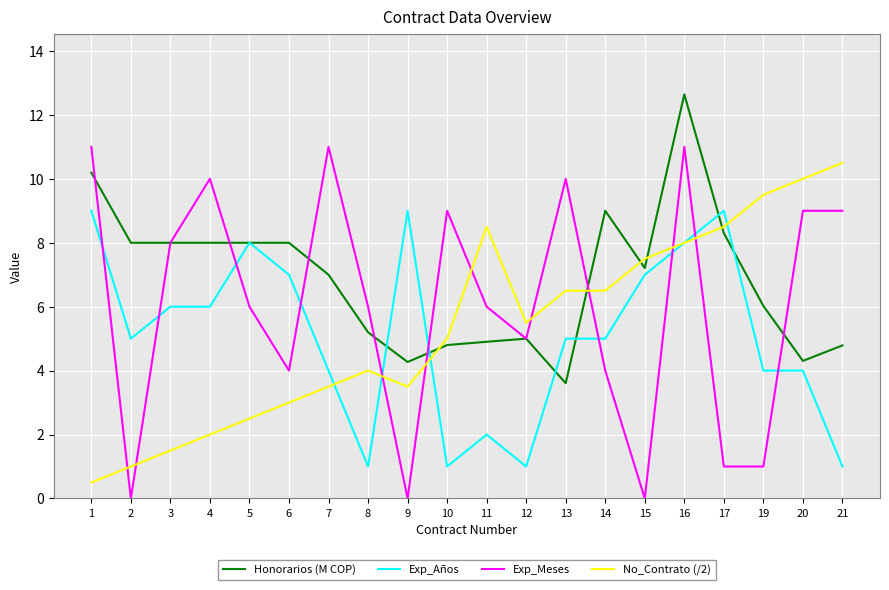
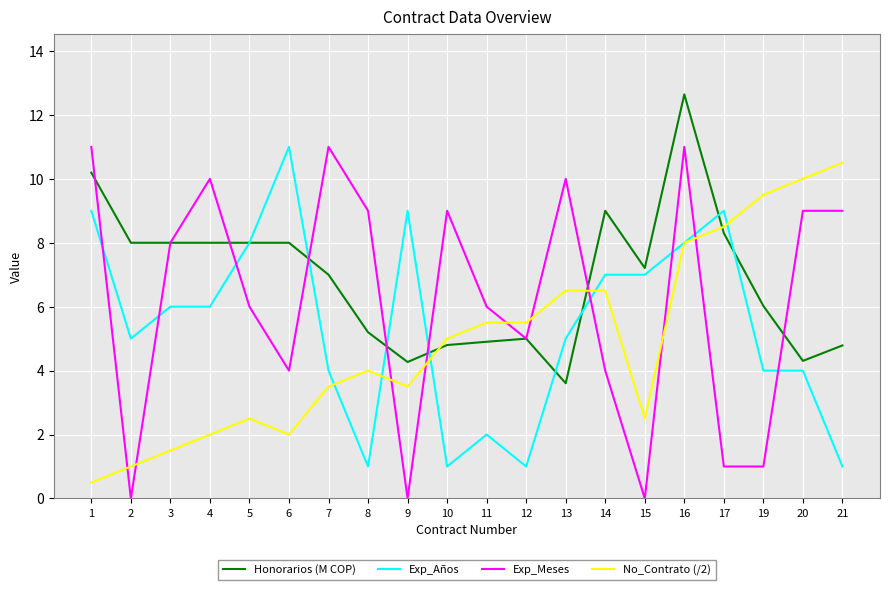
  {
    "Honorarios (M COP)": {
      "1": 10.2,
      "2": 8.0,
      "4": 8.0,
      "6": 8.0,
      "7": 7.0,
      "8": 5.2,
      "9": 4.3,
      "10": 4.8,
      "11": 4.9,
      "13": 3.6,
      "14": 9.0,
      "15": 7.2,
      "16": 12.6,
      "17": 8.3,
      "19": 6.0,
      "20": 4.3,
      "21": 4.8
    },
    "Exp_Años": {
      "1": 9,
      "2": 5,
      "3": 6,
      "4": 6,
-     "6": 7,
+     "6": 11,
      "7": 4,
      "8": 1,
      "9": 9,
      "10": 1,
      "11": 2,
      "12": 1,
      "13": 5,
-     "14": 5,
+     "14": 7,
      "15": 7,
      "17": 9,
      "19": 4,
      "20": 4,
      "21": 1
    },
    "Exp_Meses": {
      "1": 11,
      "2": 0,
      "4": 10,
      "5": 6,
      "6": 4,
      "7": 11,
-     "8": 6,
+     "8": 9,
      "9": 0,
      "10": 9,
      "11": 6,
      "13": 10,
      "14": 4,
      "15": 0,
      "16": 11,
      "17": 1,
      "19": 1,
      "20": 9,
      "21": 9
    },
    "No_Contrato (/2)": {
      "1": 0.5,
      "2": 1.0,
      "3": 1.5,
      "4": 2.0,
      "5": 2.5,
-     "6": 3.0,
+     "6": 2.0,
      "7": 3.5,
      "8": 4.0,
      "9": 3.5,
      "10": 5.0,
-     "11": 8.5,
+     "11": 5.5,
      "12": 5.5,
      "13": 6.5,
      "14": 6.5,
-     "15": 7.5,
+     "15": 2.5,
      "17": 8.5,
      "19": 9.5,
      "20": 10.0,
      "21": 10.5
    }
  }
